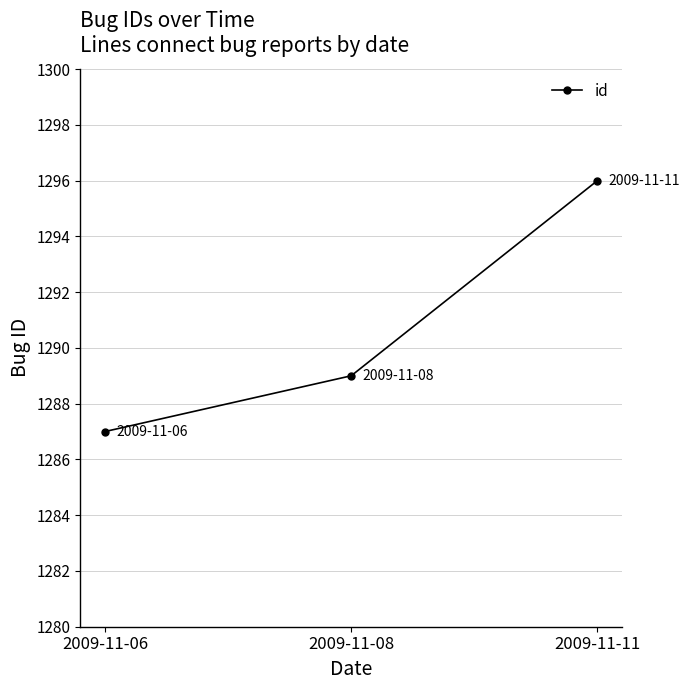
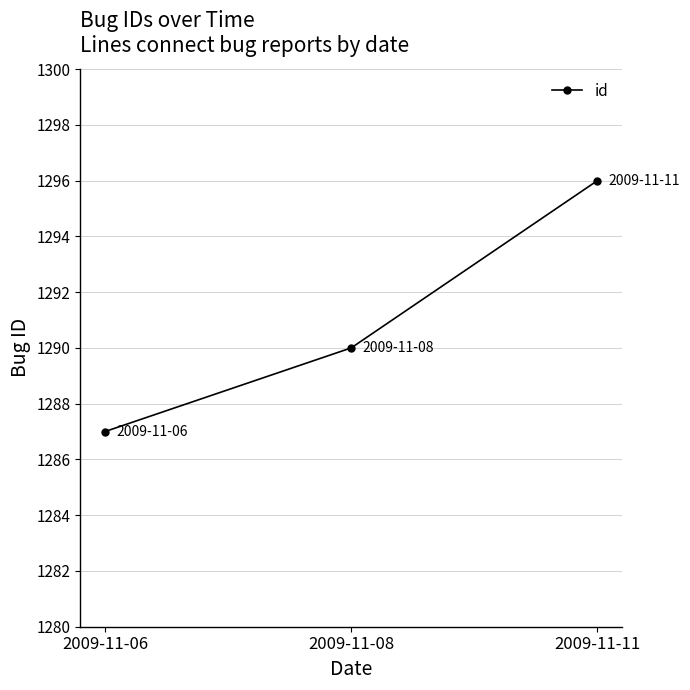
  {
-   "2009-11-08": 1289
+   "2009-11-08": 1290
  }
